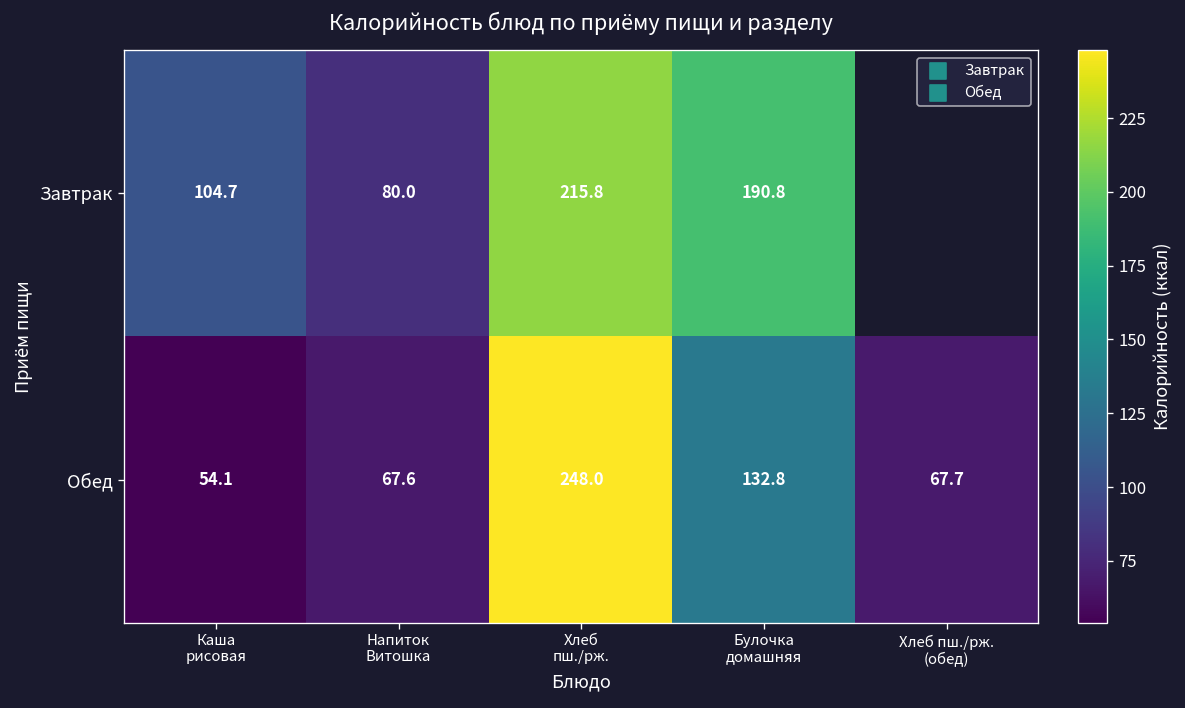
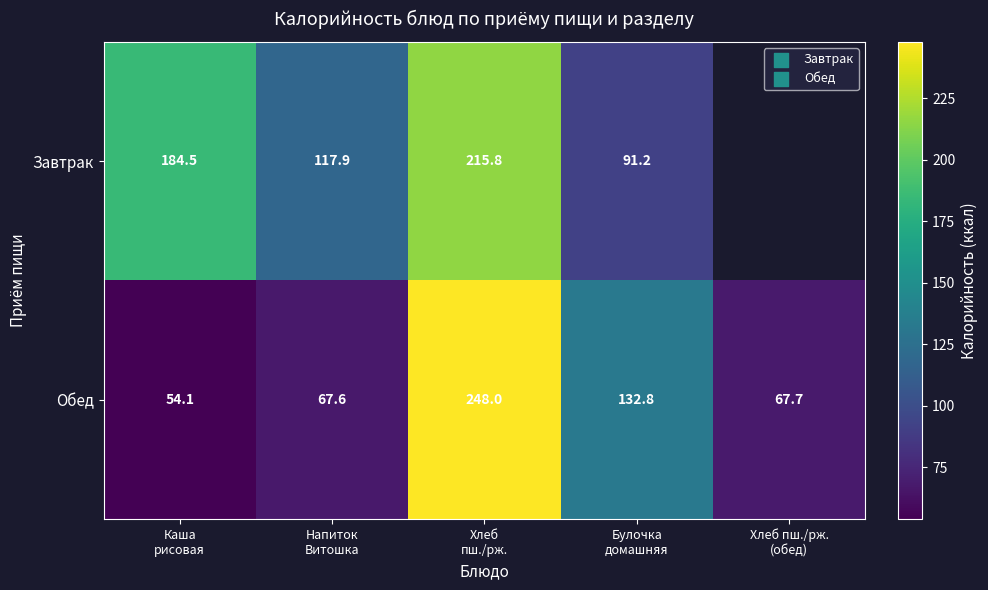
  {
    "Завтрак": {
-     "Каша рисовая": 104.7,
-     "Напиток Витошка": 80.0,
+     "Каша рисовая": 184.5,
+     "Напиток Витошка": 117.9,
      "Хлеб пш./рж.": 215.8,
-     "Булочка домашняя": 190.8
+     "Булочка домашняя": 91.2
    },
    "Обед": {
      "Каша рисовая": 54.1,
      "Напиток Витошка": 67.6,
      "Хлеб пш./рж.": 248.0,
      "Булочка домашняя": 132.8,
      "Хлеб пш./рж. (обед)": 67.7
    }
  }
